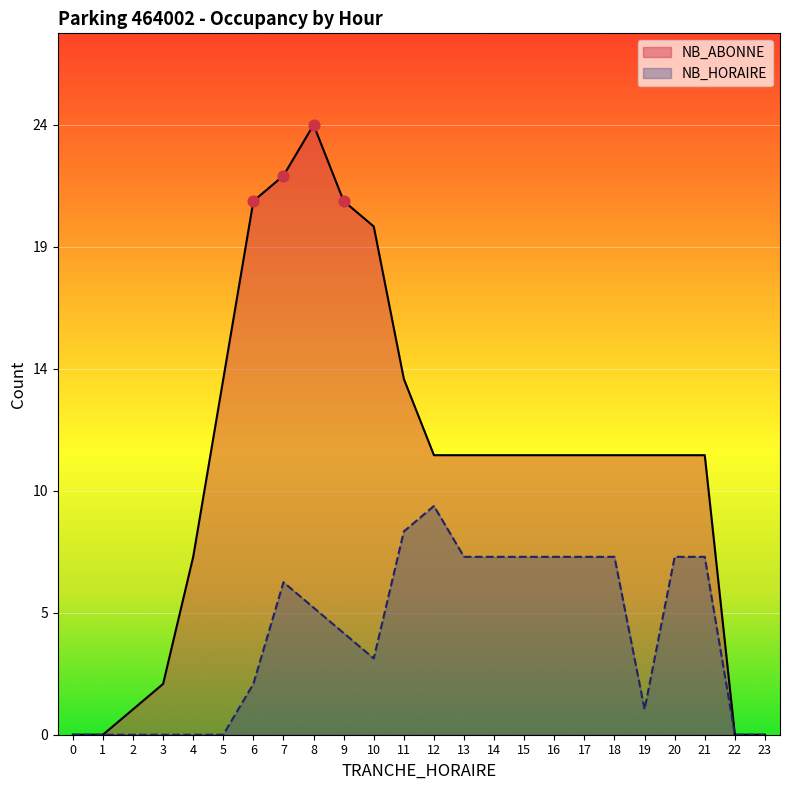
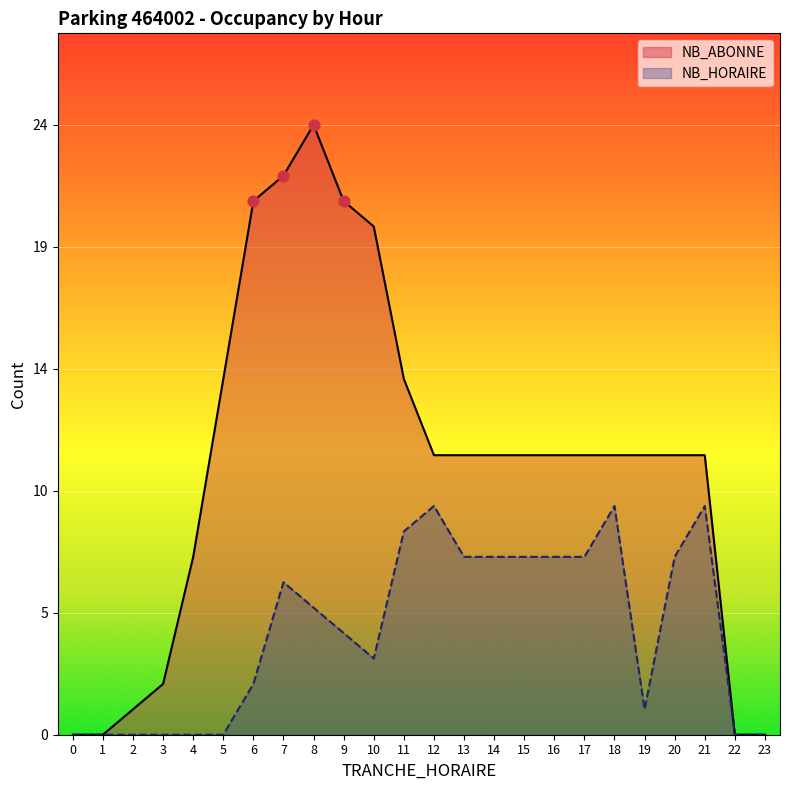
  {
    "NB_HORAIRE": {
      "2": 0,
      "3": 0,
      "4": 0,
      "5": 0,
      "6": 2,
      "7": 6,
      "8": 5,
      "9": 4,
      "10": 3,
      "11": 8,
      "12": 9,
      "13": 7,
      "14": 7,
      "15": 7,
      "16": 7,
      "17": 7,
-     "18": 7,
+     "18": 9,
      "19": 1,
      "20": 7,
-     "21": 7
+     "21": 9
    }
  }
